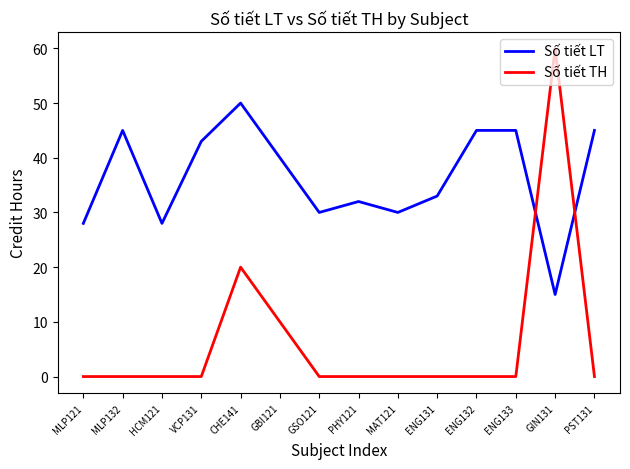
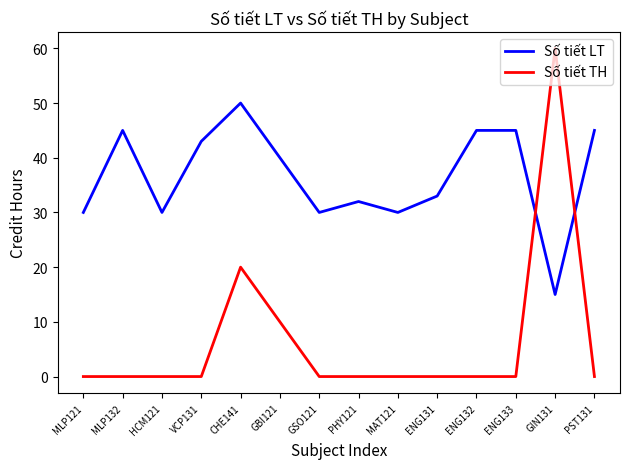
  {
    "Số tiết LT": {
-     "MLP121": 28,
+     "MLP121": 30,
      "MLP132": 45,
-     "HCM121": 28,
+     "HCM121": 30,
      "VCP131": 43,
      "CHE141": 50,
      "GBI121": 40,
      "GSO121": 30,
      "PHY121": 32,
      "MAT121": 30,
      "ENG131": 33,
      "ENG132": 45,
      "ENG133": 45,
      "GIN131": 15,
      "PST131": 45
    },
    "Số tiết TH": {
      "MLP121": 0,
      "MLP132": 0,
      "HCM121": 0,
      "VCP131": 0,
      "CHE141": 20,
      "GBI121": 10,
      "GSO121": 0,
      "PHY121": 0,
      "MAT121": 0,
      "ENG131": 0,
      "ENG132": 0,
      "ENG133": 0,
      "PST131": 0
    }
  }
